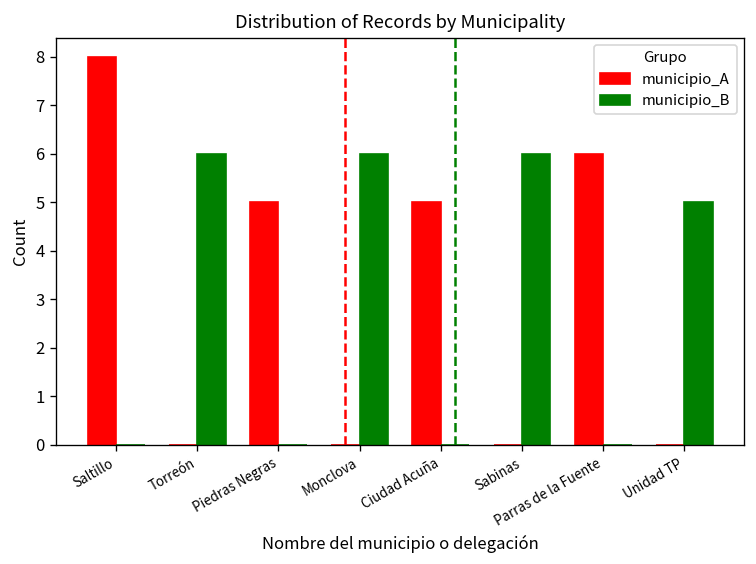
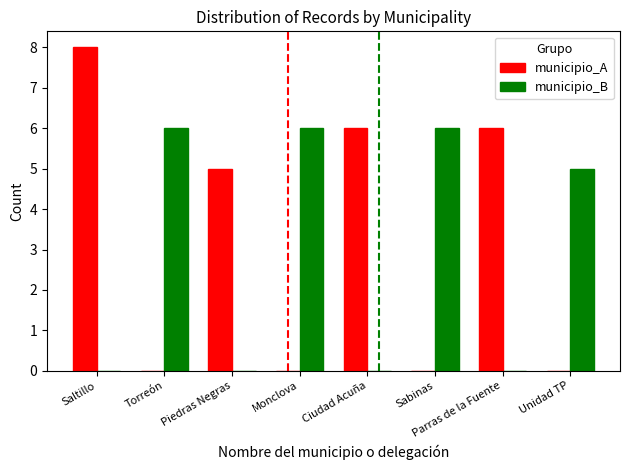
  {
    "municipio_A": {
      "Saltillo": 8,
      "Torreón": 0,
      "Piedras Negras": 5,
      "Monclova": 0,
-     "Ciudad Acuña": 5,
+     "Ciudad Acuña": 6,
      "Sabinas": 0,
      "Parras de la Fuente": 6,
      "Unidad TP": 0
    },
    "municipio_B": {
      "Saltillo": 0,
      "Torreón": 6,
      "Piedras Negras": 0,
      "Monclova": 6,
      "Ciudad Acuña": 0,
      "Sabinas": 6,
      "Parras de la Fuente": 0,
      "Unidad TP": 5
    }
  }
